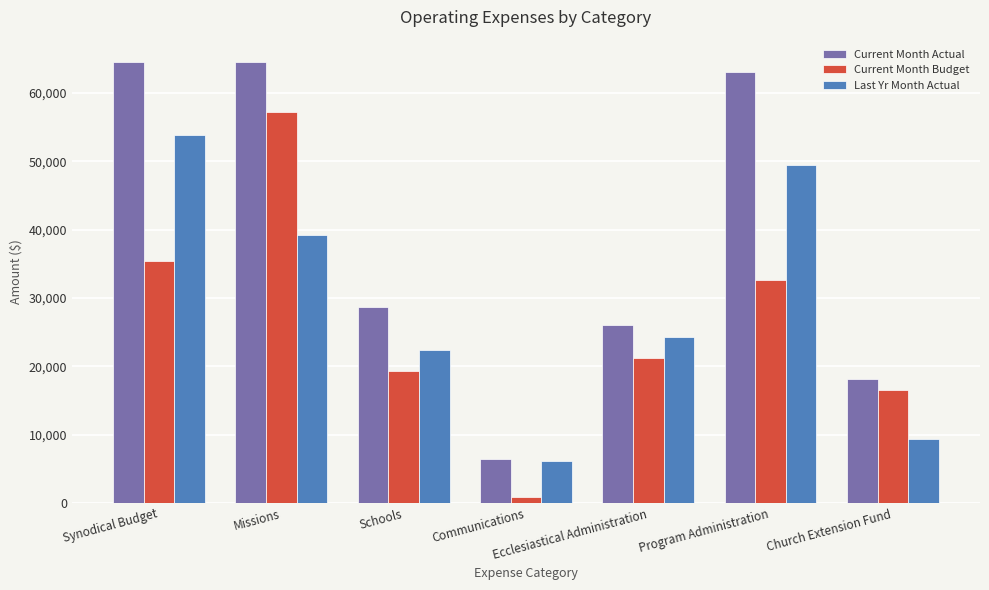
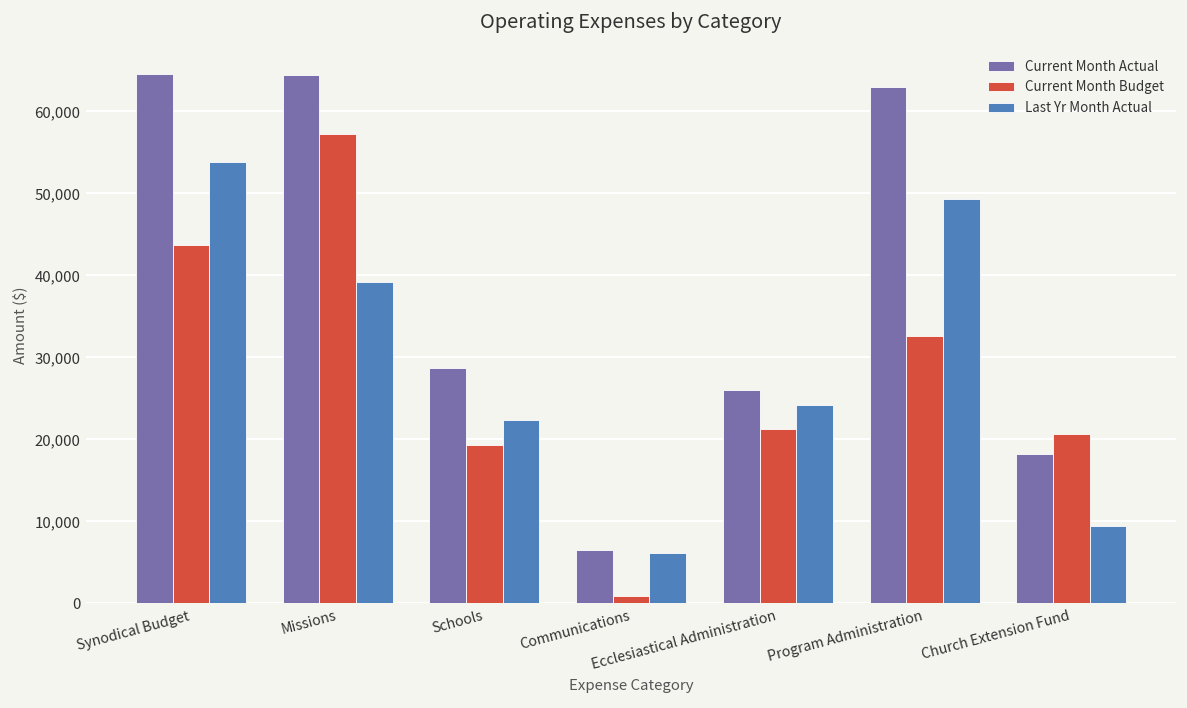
  {
    "Current Month Budget": {
-     "Synodical Budget": "35,000",
+     "Synodical Budget": "44,000",
      "Missions": "57,000",
      "Schools": "19,000",
      "Communications": "1,000",
      "Ecclesiastical Administration": "21,000",
      "Program Administration": "33,000",
-     "Church Extension Fund": "17,000"
+     "Church Extension Fund": "21,000"
    }
  }
